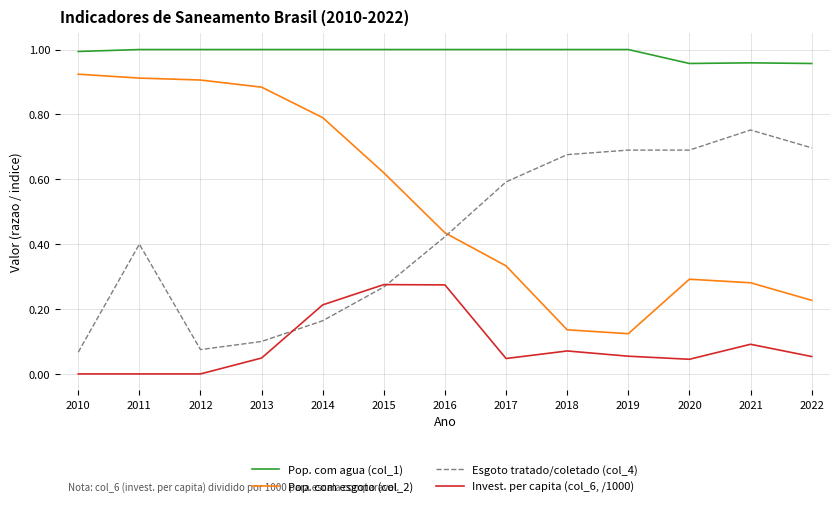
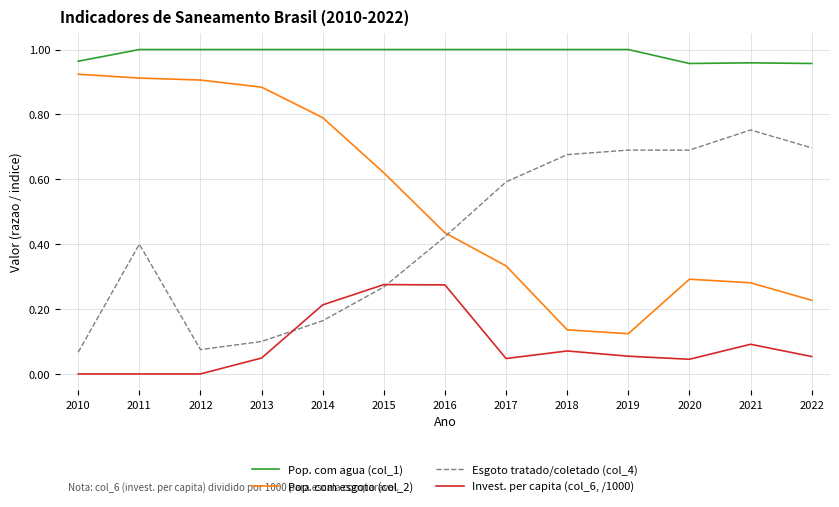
  {
    "Pop. com agua (col_1)": {
-     "2010": 0.99,
+     "2010": 0.96,
      "2011": 1.00,
      "2012": 1.00,
      "2013": 1.00,
      "2014": 1.00,
      "2015": 1.00,
      "2016": 1.00,
      "2017": 1.00,
      "2018": 1.00,
      "2019": 1.00,
      "2020": 0.96,
      "2021": 0.96,
      "2022": 0.96
    },
    "Pop. com esgoto (col_2)": {
      "2010": 0.92,
      "2011": 0.91,
      "2012": 0.91,
      "2013": 0.88,
      "2014": 0.79,
      "2015": 0.62,
      "2016": 0.44,
      "2017": 0.33,
      "2018": 0.14,
      "2019": 0.12,
      "2020": 0.29,
      "2021": 0.28,
      "2022": 0.23
    },
    "Esgoto tratado/coletado (col_4)": {
      "2010": 0.07,
      "2011": 0.40,
      "2012": 0.08,
      "2013": 0.10,
      "2014": 0.16,
      "2016": 0.42,
      "2017": 0.59,
      "2018": 0.68,
      "2019": 0.69,
      "2020": 0.69,
      "2021": 0.75,
      "2022": 0.70
    },
    "Invest. per capita (col_6, /1000)": {
      "2010": 0.00,
      "2011": 0.00,
      "2012": 0.00,
      "2013": 0.05,
      "2014": 0.21,
      "2016": 0.27,
      "2017": 0.05,
      "2018": 0.07,
      "2019": 0.05,
      "2020": 0.05,
      "2021": 0.09,
      "2022": 0.05
    }
  }
